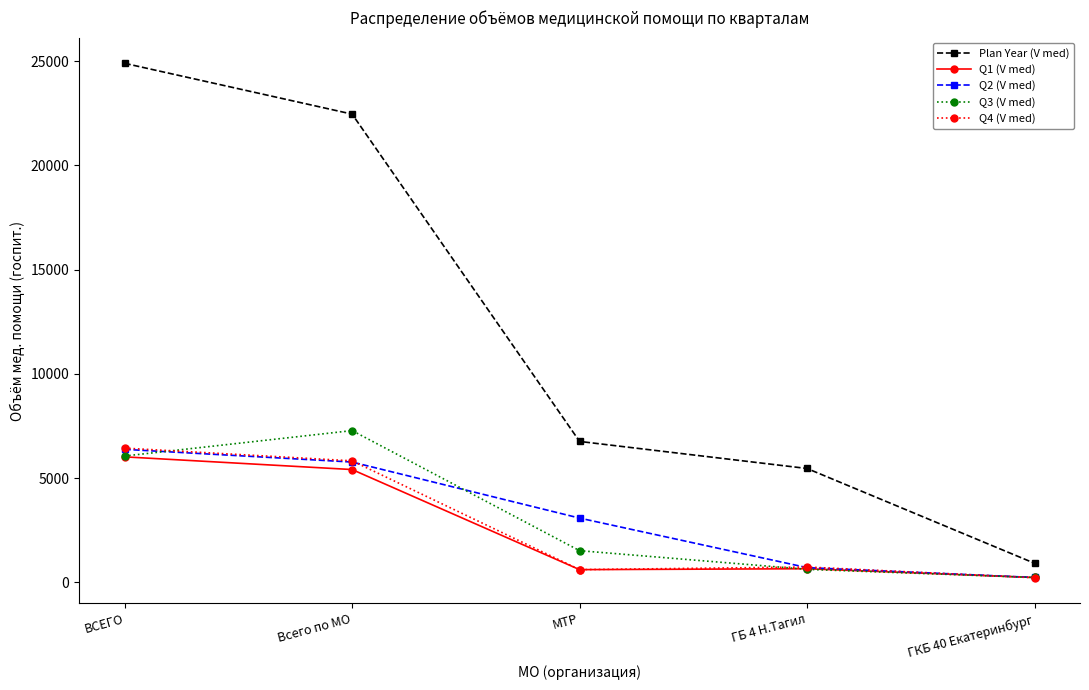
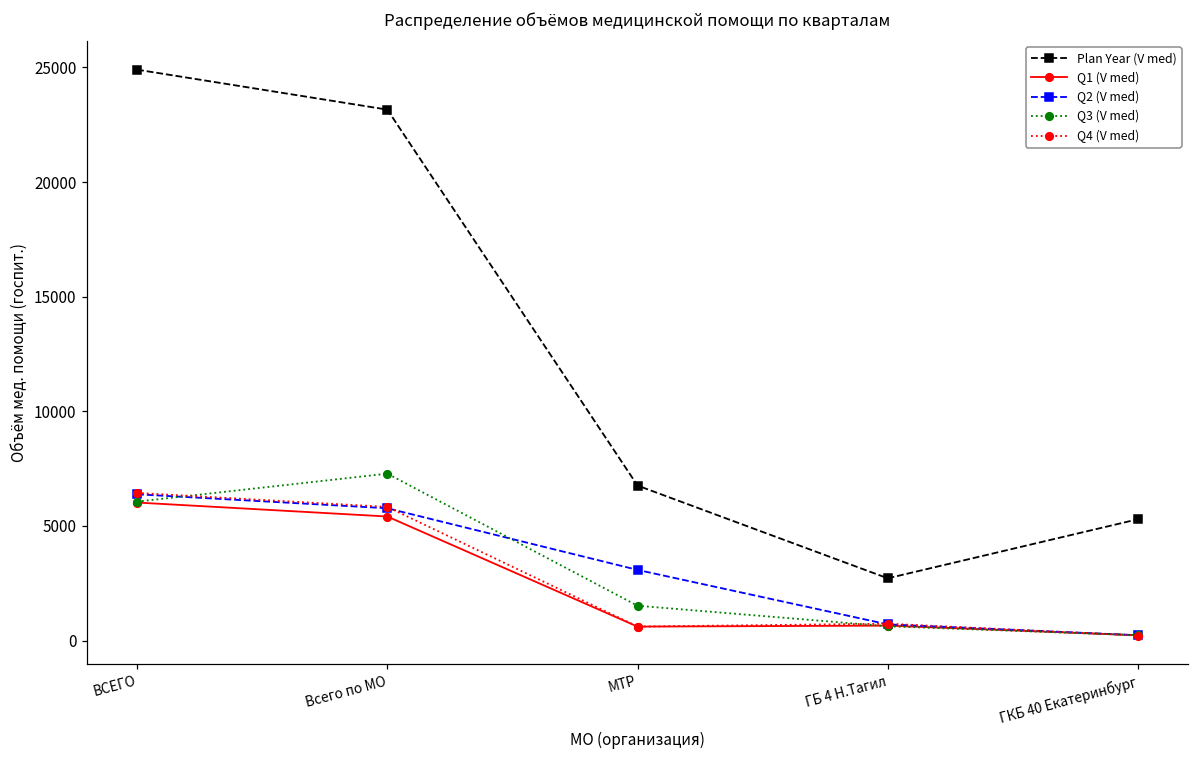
  {
    "Plan Year (V med)": {
      "ВСЕГО": 24900,
-     "Всего по МО": 22500,
+     "Всего по МО": 23200,
      "МТР": 6800,
-     "ГБ 4 Н.Тагил": 5500,
-     "ГКБ 40 Екатеринбург": 900
+     "ГБ 4 Н.Тагил": 2700,
+     "ГКБ 40 Екатеринбург": 5300
    },
    "Q2 (V med)": {
      "МТР": 3100
    },
    "Q3 (V med)": {
      "Всего по МО": 7300,
      "МТР": 1500
    }
  }
